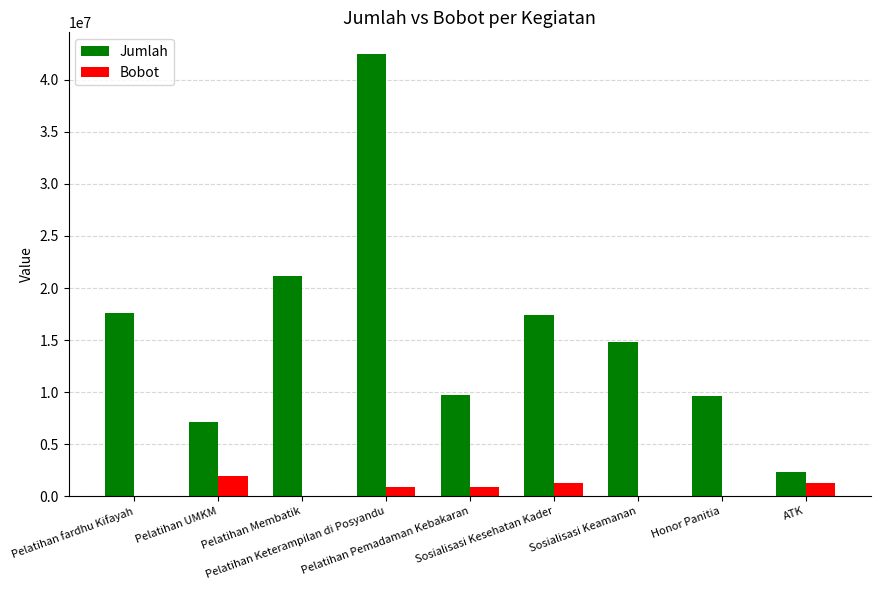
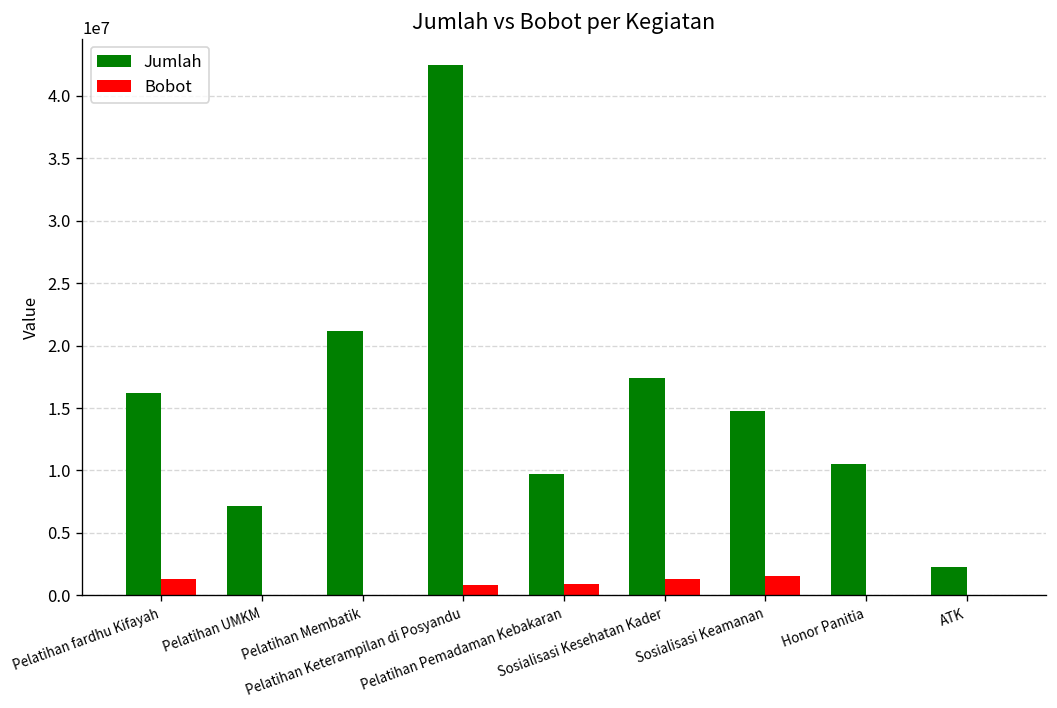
  {
    "Jumlah": {
-     "Pelatihan fardhu Kifayah": 17600000,
+     "Pelatihan fardhu Kifayah": 16200000,
      "Pelatihan UMKM": 7100000,
      "Pelatihan Membatik": 21200000,
      "Pelatihan Keterampilan di Posyandu": 42500000,
      "Pelatihan Pemadaman Kebakaran": 9700000,
      "Sosialisasi Kesehatan Kader": 17400000,
      "Sosialisasi Keamanan": 14800000,
-     "Honor Panitia": 9600000,
+     "Honor Panitia": 10500000,
      "ATK": 2300000
    },
    "Bobot": {
-     "Pelatihan fardhu Kifayah": 0,
-     "Pelatihan UMKM": 2000000,
+     "Pelatihan fardhu Kifayah": 1300000,
+     "Pelatihan UMKM": 0,
      "Pelatihan Keterampilan di Posyandu": 800000,
      "Pelatihan Pemadaman Kebakaran": 900000,
      "Sosialisasi Kesehatan Kader": 1300000,
-     "Sosialisasi Keamanan": 0,
-     "ATK": 1200000
+     "Sosialisasi Keamanan": 1500000,
+     "ATK": 0
    }
  }
